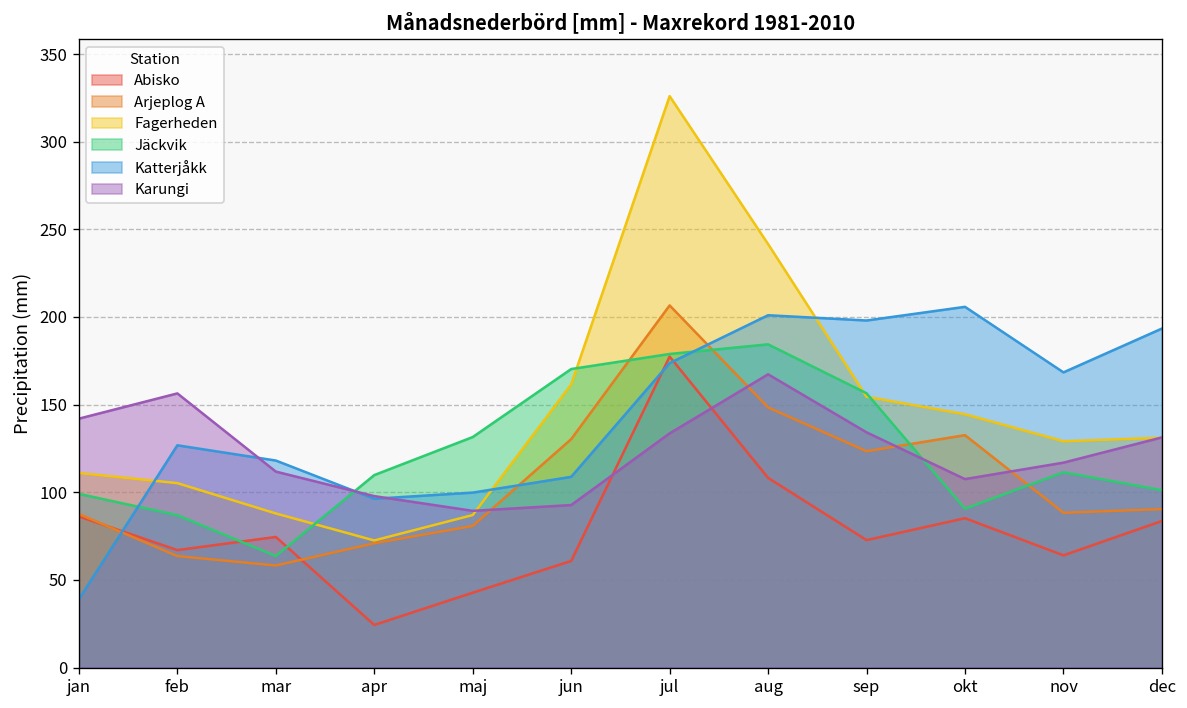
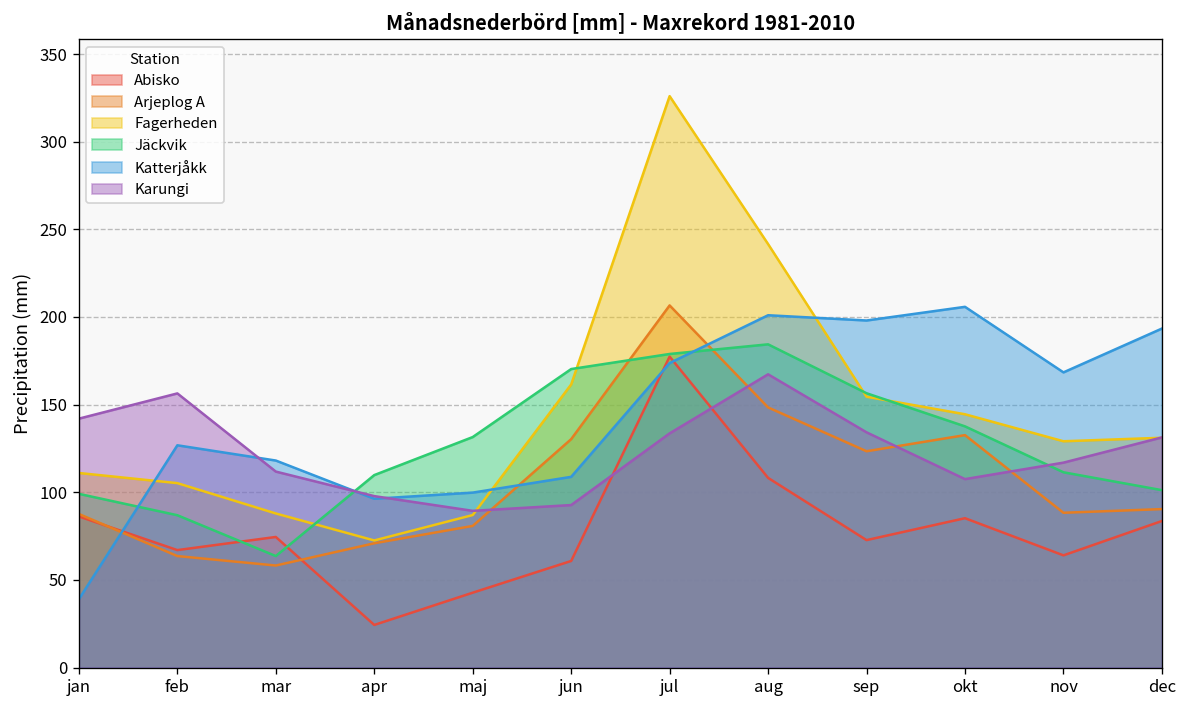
  {
    "Jäckvik": {
      "jan": 99,
      "feb": 87,
      "mar": 64,
      "apr": 110,
      "maj": 132,
      "jun": 170,
      "aug": 184,
      "sep": 157,
-     "okt": 91,
+     "okt": 138,
      "nov": 111,
      "dec": 101
    },
    "Katterjåkk": {
      "jan": 39,
      "feb": 127,
      "mar": 118,
      "maj": 100,
      "jun": 109,
      "jul": 174,
      "aug": 201,
      "sep": 198,
      "okt": 206,
      "nov": 168,
      "dec": 193
    },
    "Karungi": {
      "jan": 142,
      "feb": 156,
      "mar": 112,
      "maj": 89,
      "jun": 93,
      "jul": 134,
      "aug": 167,
      "sep": 134,
      "okt": 108,
      "nov": 117
    }
  }
